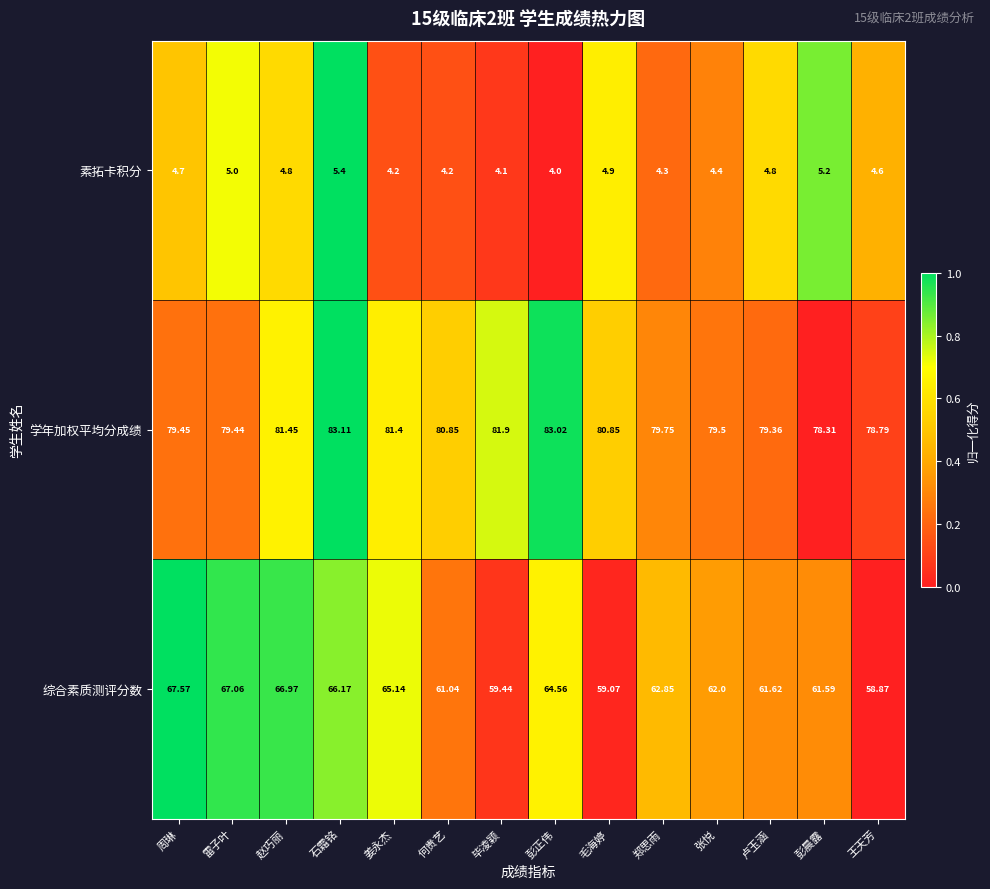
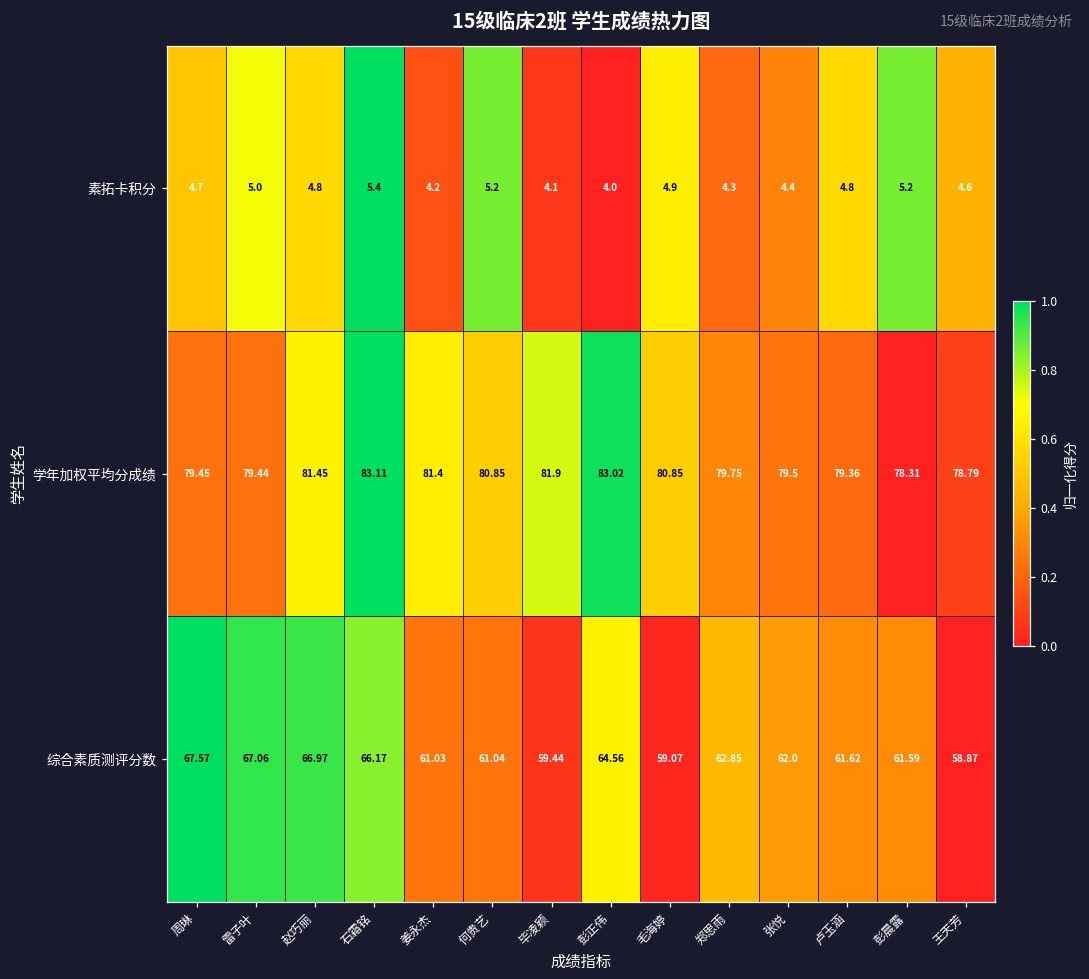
  {
    "素拓卡积分": {
      "周琳": 4.7,
      "雷子叶": 5.0,
      "赵巧丽": 4.8,
      "石霜铭": 5.4,
      "姜永杰": 4.2,
-     "何贵艺": 4.2,
+     "何贵艺": 5.2,
      "毕凌颖": 4.1,
      "彭正伟": 4.0,
      "毛海婷": 4.9,
      "郑思雨": 4.3,
      "张悦": 4.4,
      "卢玉涵": 4.8,
      "彭晨露": 5.2,
      "王天芳": 4.6
    },
    "学年加权平均分成绩": {
      "周琳": 79.45,
      "雷子叶": 79.44,
      "赵巧丽": 81.45,
      "石霜铭": 83.11,
      "姜永杰": 81.4,
      "何贵艺": 80.85,
      "毕凌颖": 81.9,
      "彭正伟": 83.02,
      "毛海婷": 80.85,
      "郑思雨": 79.75,
      "张悦": 79.5,
      "卢玉涵": 79.36,
      "彭晨露": 78.31,
      "王天芳": 78.79
    },
    "综合素质测评分数": {
      "周琳": 67.57,
      "雷子叶": 67.06,
      "赵巧丽": 66.97,
      "石霜铭": 66.17,
-     "姜永杰": 65.14,
+     "姜永杰": 61.03,
      "何贵艺": 61.04,
      "毕凌颖": 59.44,
      "彭正伟": 64.56,
      "毛海婷": 59.07,
      "郑思雨": 62.85,
      "张悦": 62.0,
      "卢玉涵": 61.62,
      "彭晨露": 61.59,
      "王天芳": 58.87
    }
  }
